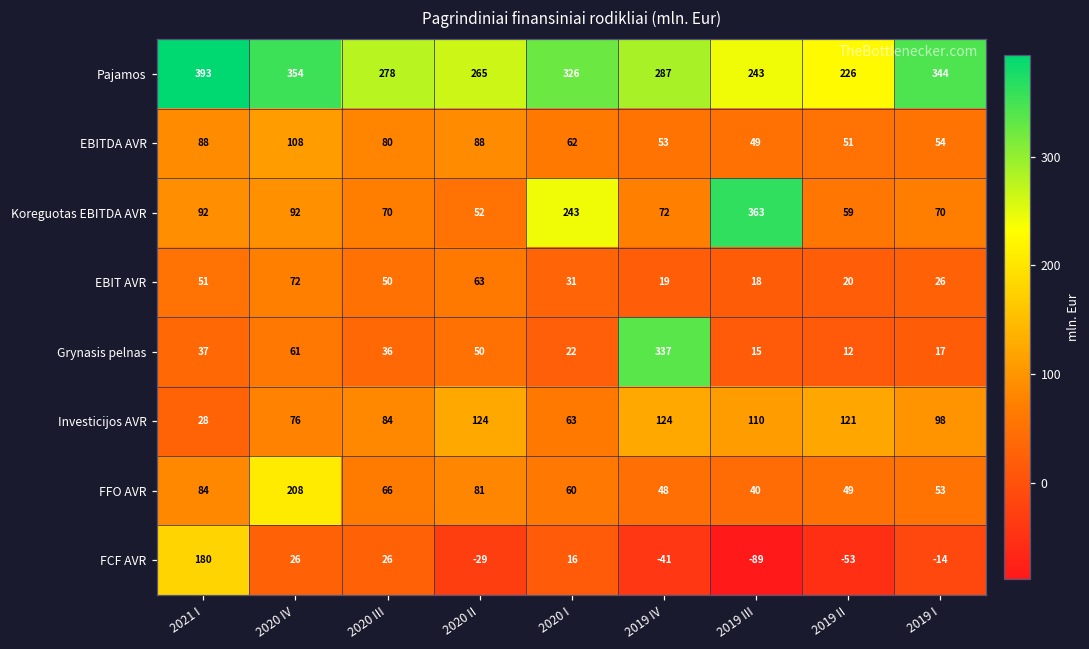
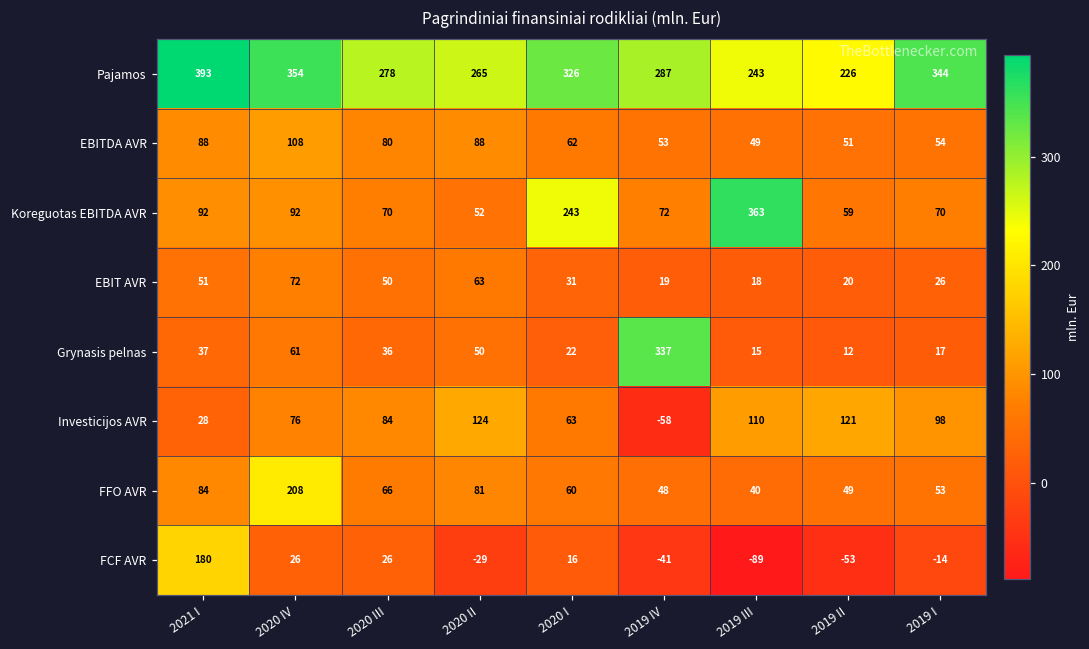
  {
    "Pajamos": {
      "2021 I": 393,
      "2020 IV": 354,
      "2020 III": 278,
      "2020 II": 265,
      "2020 I": 326,
      "2019 IV": 287,
      "2019 III": 243,
      "2019 II": 226
    },
    "EBITDA AVR": {
      "2021 I": 88,
      "2020 IV": 108,
      "2020 III": 80,
      "2020 II": 88,
      "2020 I": 62,
      "2019 IV": 53,
      "2019 III": 49,
      "2019 II": 51,
      "2019 I": 54
    },
    "Koreguotas EBITDA AVR": {
      "2021 I": 92,
      "2020 IV": 92,
      "2020 III": 70,
      "2020 II": 52,
      "2020 I": 243,
      "2019 IV": 72,
      "2019 III": 363,
      "2019 II": 59,
      "2019 I": 70
    },
    "EBIT AVR": {
      "2021 I": 51,
      "2020 IV": 72,
      "2020 III": 50,
      "2020 II": 63,
      "2020 I": 31,
      "2019 IV": 19,
      "2019 III": 18,
      "2019 II": 20,
      "2019 I": 26
    },
    "Grynasis pelnas": {
      "2021 I": 37,
      "2020 IV": 61,
      "2020 III": 36,
      "2020 II": 50,
      "2020 I": 22,
      "2019 IV": 337,
      "2019 III": 15,
      "2019 II": 12,
      "2019 I": 17
    },
    "Investicijos AVR": {
      "2021 I": 28,
      "2020 IV": 76,
      "2020 III": 84,
      "2020 II": 124,
      "2020 I": 63,
-     "2019 IV": 124,
+     "2019 IV": -58,
      "2019 III": 110,
      "2019 II": 121,
      "2019 I": 98
    },
    "FFO AVR": {
      "2021 I": 84,
      "2020 IV": 208,
      "2020 III": 66,
      "2020 II": 81,
      "2020 I": 60,
      "2019 IV": 48,
      "2019 III": 40,
      "2019 II": 49,
      "2019 I": 53
    },
    "FCF AVR": {
      "2021 I": 180,
      "2020 IV": 26,
      "2020 III": 26,
      "2020 II": -29,
      "2020 I": 16,
      "2019 IV": -41,
      "2019 III": -89,
      "2019 II": -53,
      "2019 I": -14
    }
  }
